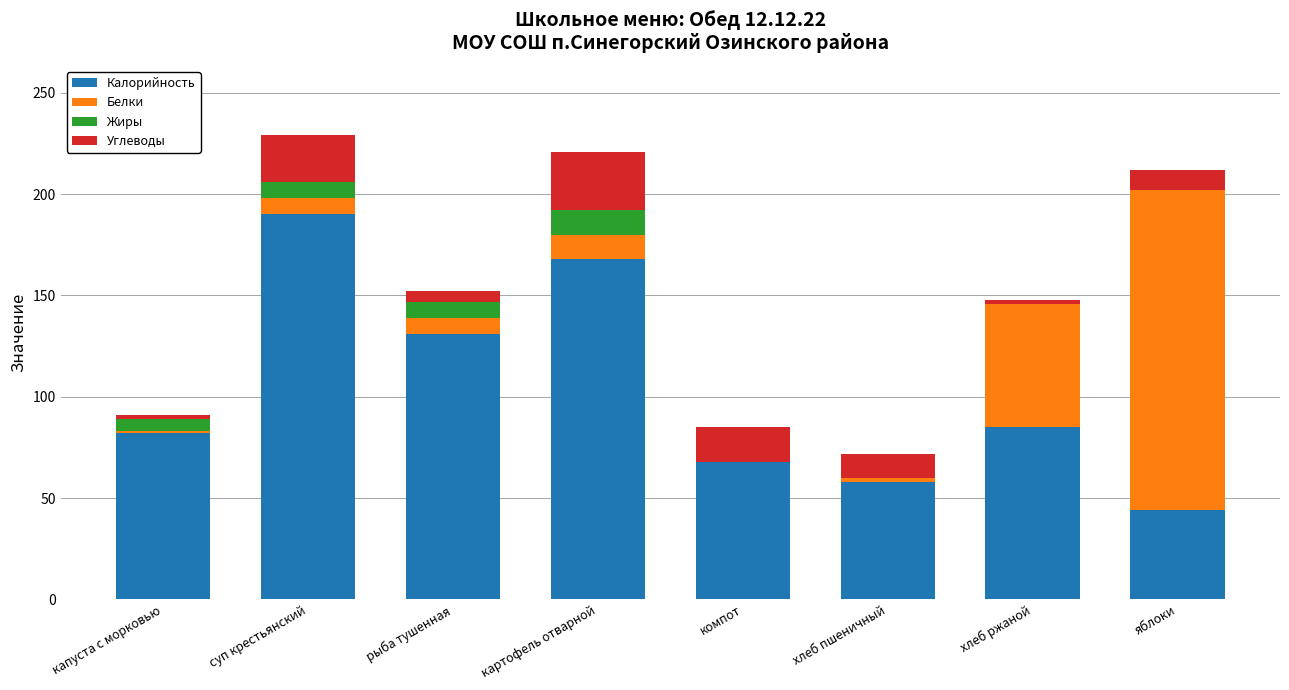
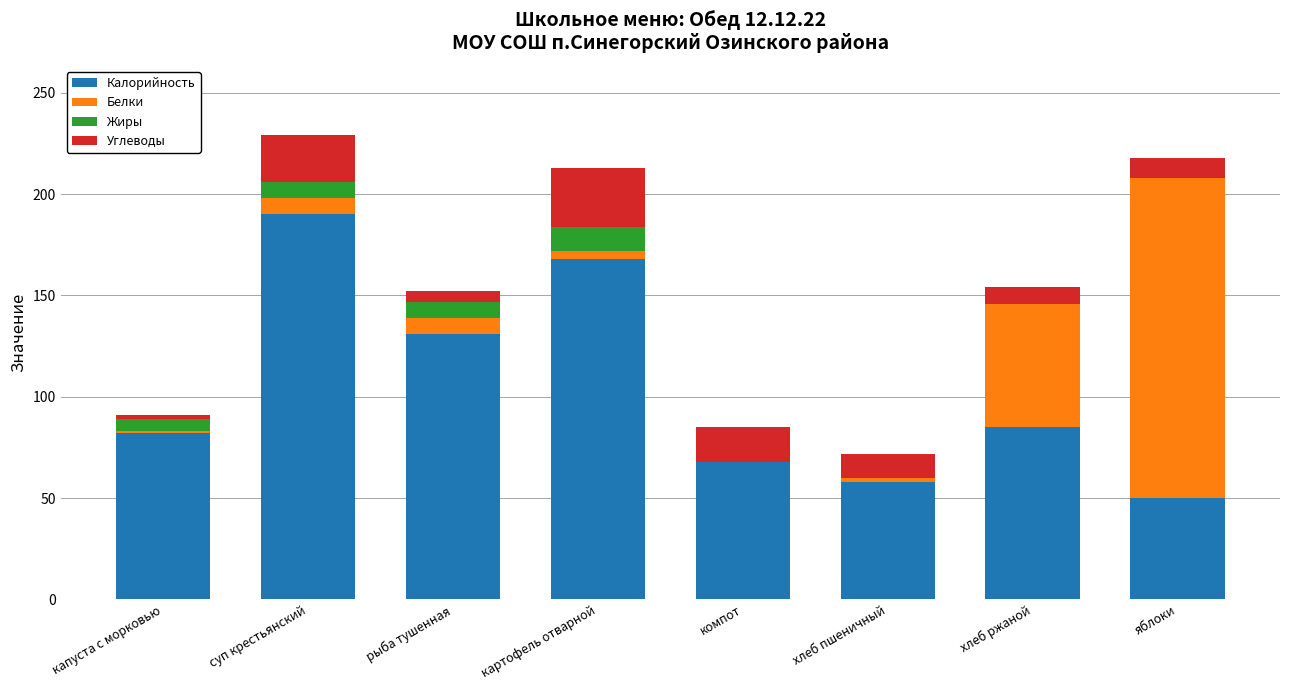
  {
    "Калорийность": {
      "капуста с морковью": 82,
      "суп крестьянский": 190,
      "рыба тушенная": 131,
      "картофель отварной": 168,
      "компот": 68,
      "хлеб пшеничный": 58,
      "хлеб ржаной": 85,
-     "яблоки": 44
+     "яблоки": 50
    },
    "Белки": {
      "суп крестьянский": 8,
      "рыба тушенная": 8,
-     "картофель отварной": 12,
+     "картофель отварной": 4,
      "компот": 0,
      "хлеб пшеничный": 2,
      "хлеб ржаной": 61,
      "яблоки": 158
    },
    "Жиры": {
      "капуста с морковью": 6,
      "суп крестьянский": 8,
      "рыба тушенная": 8,
      "картофель отварной": 12,
      "компот": 0,
      "хлеб пшеничный": 0,
      "хлеб ржаной": 0,
      "яблоки": 0
    },
    "Углеводы": {
      "капуста с морковью": 2,
      "суп крестьянский": 23,
      "рыба тушенная": 5,
      "картофель отварной": 29,
      "компот": 17,
      "хлеб пшеничный": 12,
-     "хлеб ржаной": 2,
+     "хлеб ржаной": 8,
      "яблоки": 10
    }
  }
